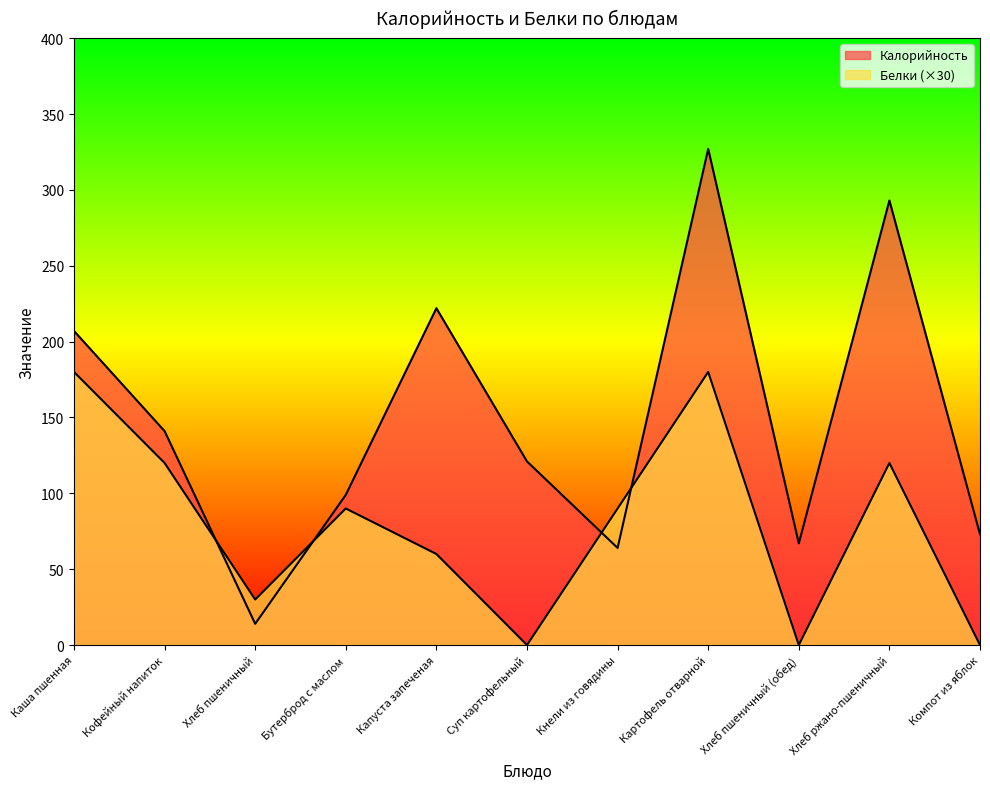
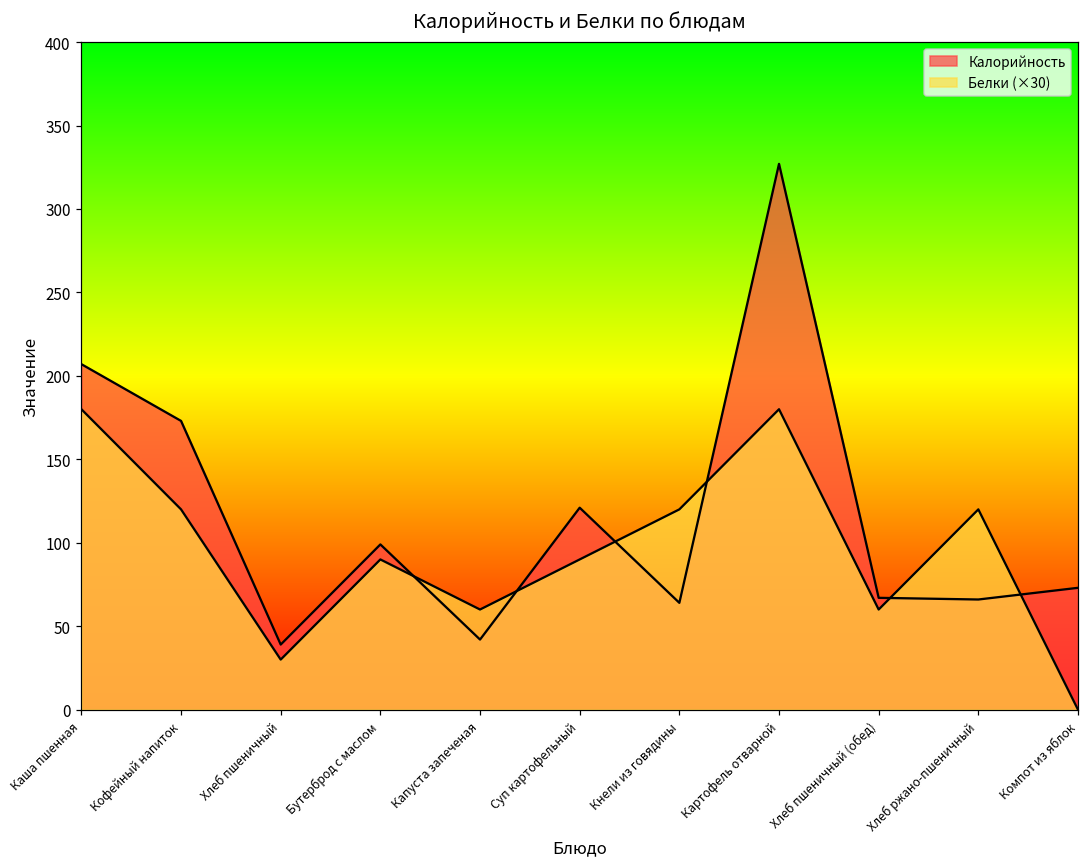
  {
    "Калорийность": {
      "Каша пшенная": 207,
-     "Кофейный напиток": 141,
-     "Хлеб пшеничный": 14,
+     "Кофейный напиток": 173,
+     "Хлеб пшеничный": 39,
      "Бутерброд с маслом": 99,
-     "Капуста запеченая": 222,
+     "Капуста запеченая": 42,
      "Суп картофельный": 121,
      "Кнели из говядины": 64,
      "Картофель отварной": 327,
      "Хлеб пшеничный (обед)": 67,
-     "Хлеб ржано-пшеничный": 293,
+     "Хлеб ржано-пшеничный": 66,
      "Компот из яблок": 73
    },
    "Белки (×30)": {
      "Каша пшенная": 180,
      "Кофейный напиток": 120,
      "Хлеб пшеничный": 30,
      "Бутерброд с маслом": 90,
      "Капуста запеченая": 60,
-     "Суп картофельный": 0,
-     "Кнели из говядины": 90,
+     "Суп картофельный": 90,
+     "Кнели из говядины": 120,
      "Картофель отварной": 180,
-     "Хлеб пшеничный (обед)": 0,
+     "Хлеб пшеничный (обед)": 60,
      "Хлеб ржано-пшеничный": 120,
      "Компот из яблок": 0
    }
  }
